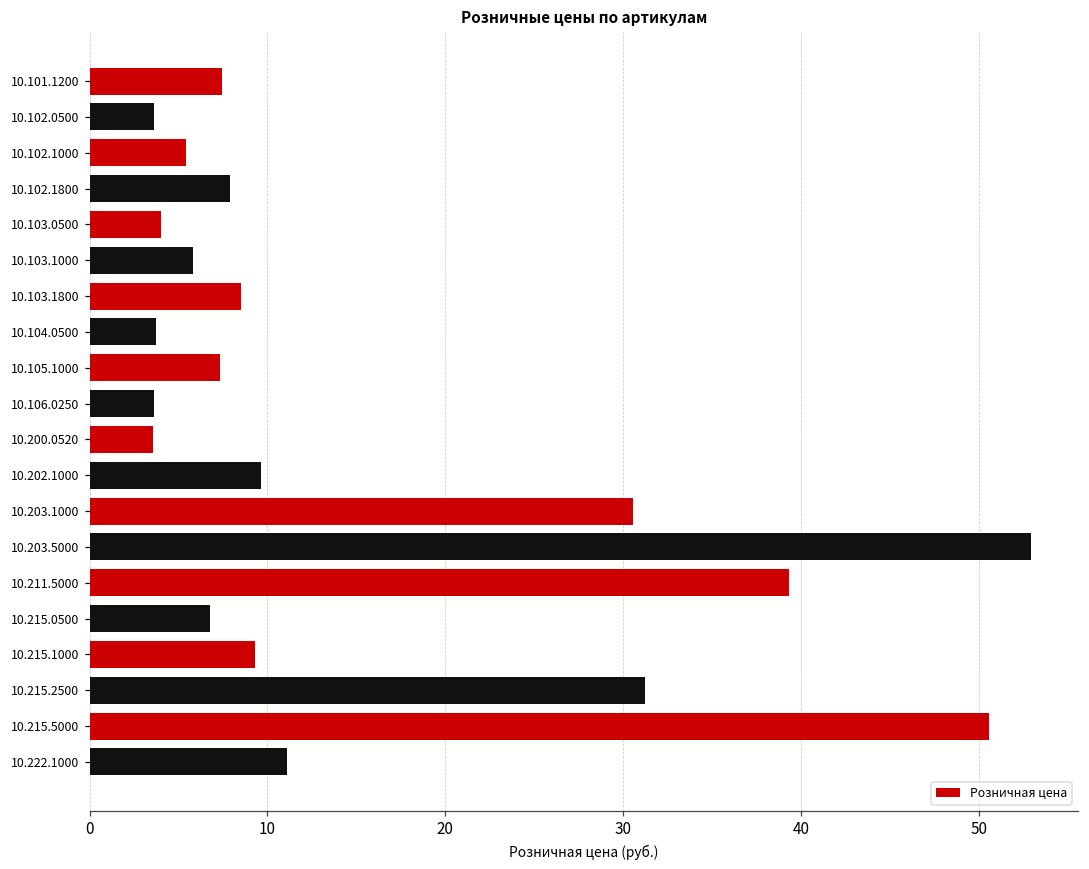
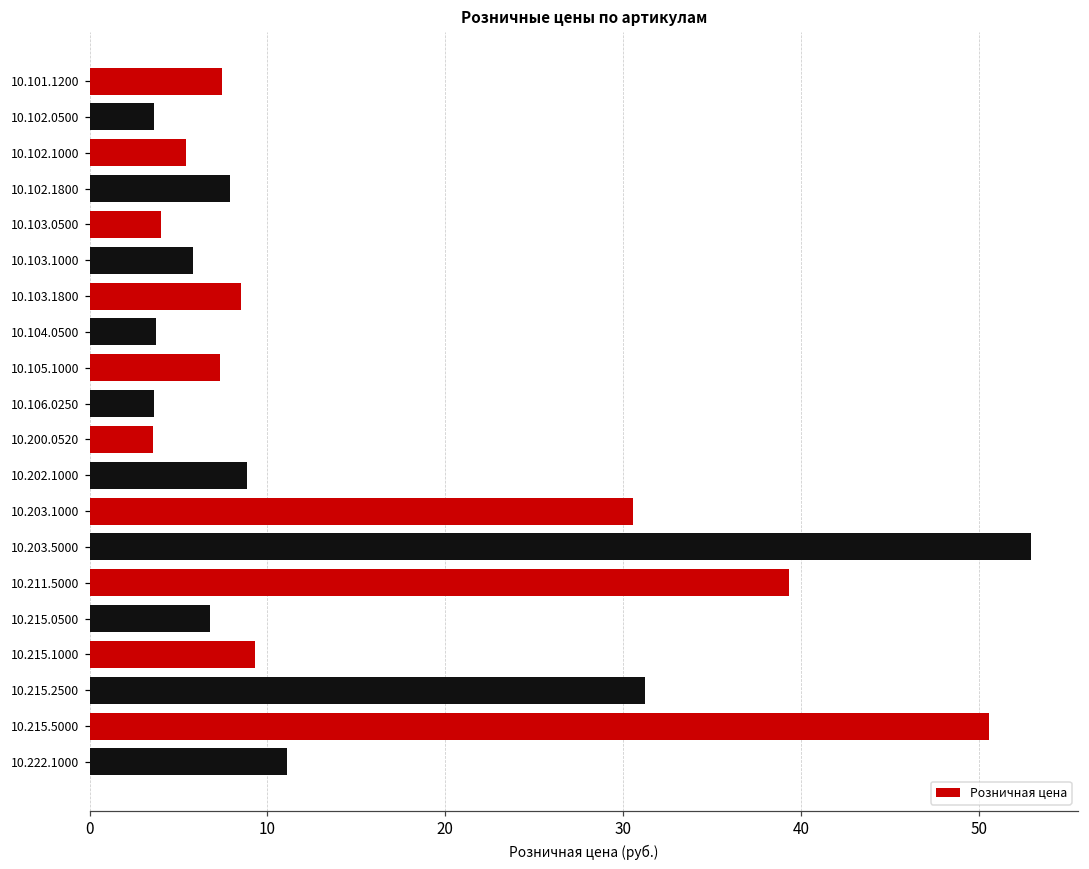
  {
    "10.101.1200": 7.4,
    "10.102.0500": 3.6,
    "10.102.1000": 5.4,
    "10.102.1800": 7.9,
    "10.103.0500": 4.0,
    "10.103.1000": 5.8,
    "10.103.1800": 8.5,
    "10.104.0500": 3.7,
    "10.105.1000": 7.3,
    "10.106.0250": 3.6,
    "10.200.0520": 3.6,
-   "10.202.1000": 9.6,
+   "10.202.1000": 8.8,
    "10.203.1000": 30.6,
    "10.203.5000": 52.9,
    "10.211.5000": 39.3,
    "10.215.0500": 6.8,
    "10.215.1000": 9.3,
    "10.215.2500": 31.3,
    "10.215.5000": 50.6,
    "10.222.1000": 11.1
  }
